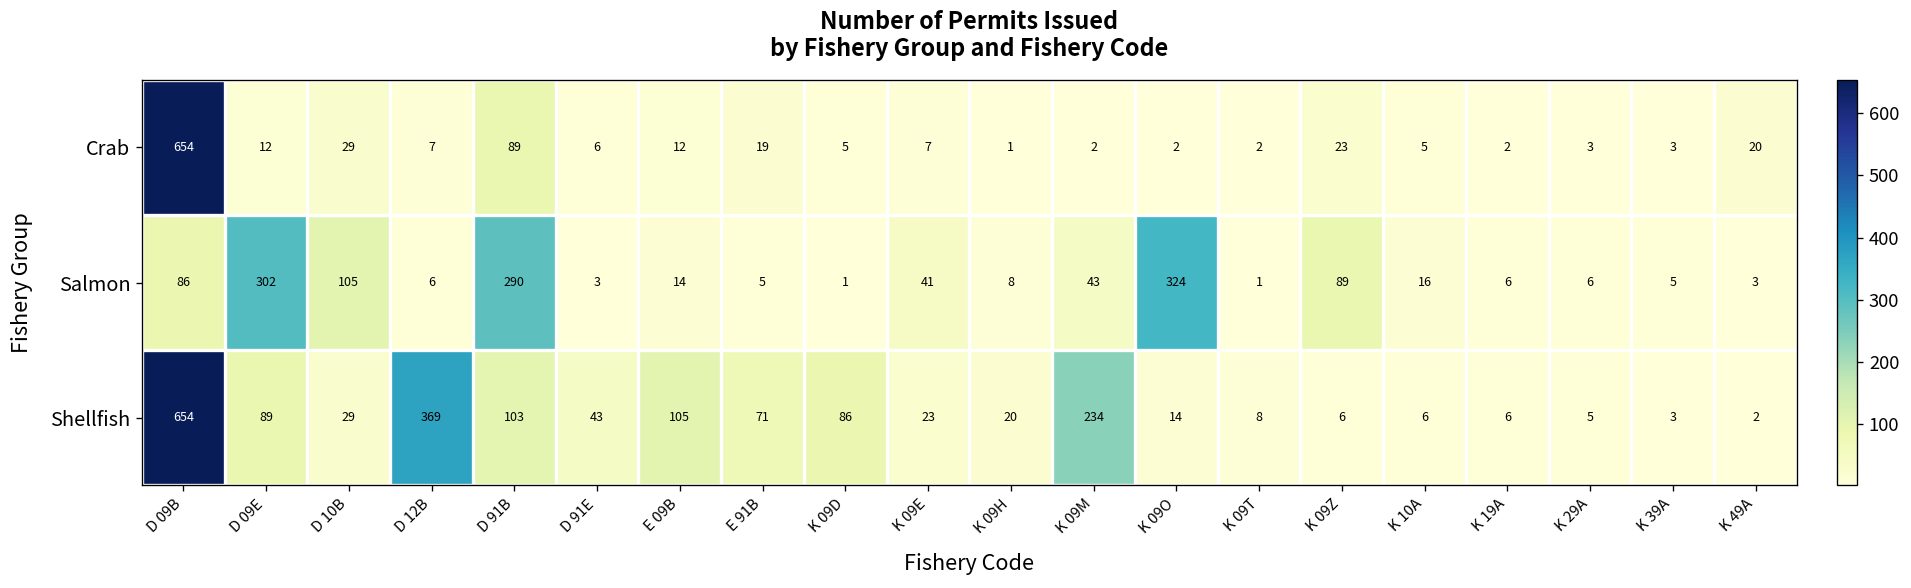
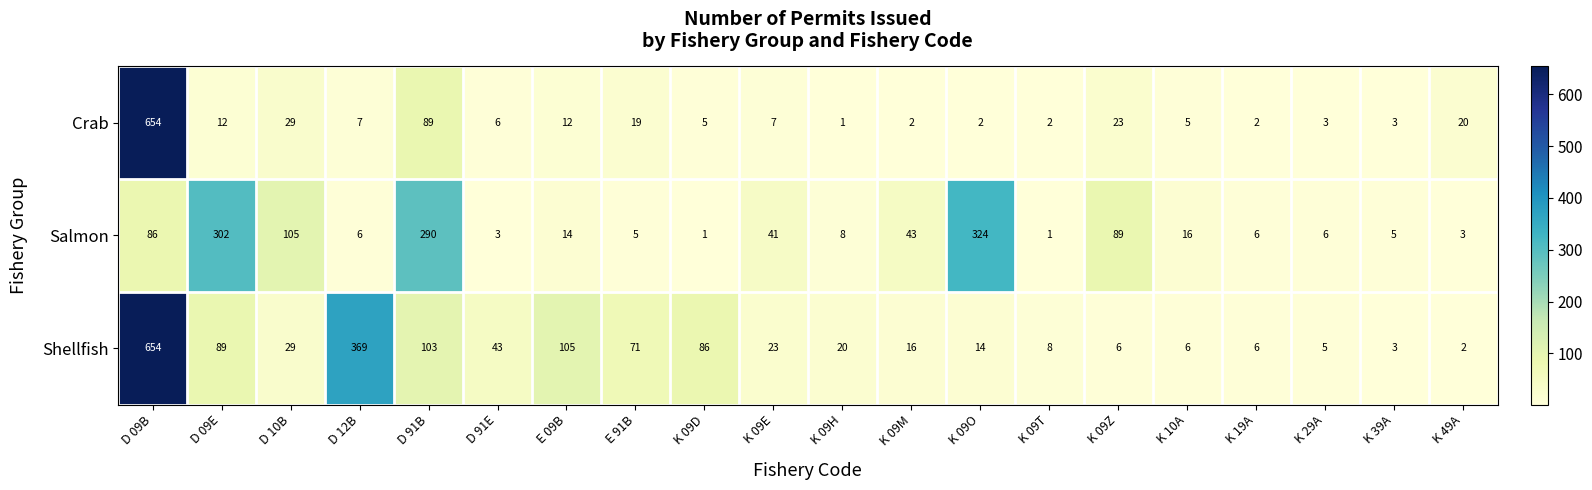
  {
    "Crab": {
      "D 09B": 654,
      "D 09E": 12,
      "D 10B": 29,
      "D 12B": 7,
      "D 91B": 89,
      "D 91E": 6,
      "E 09B": 12,
      "E 91B": 19,
      "K 09D": 5,
      "K 09E": 7,
      "K 09H": 1,
      "K 09M": 2,
      "K 09O": 2,
      "K 09T": 2,
      "K 09Z": 23,
      "K 10A": 5,
      "K 19A": 2,
      "K 29A": 3,
      "K 39A": 3,
      "K 49A": 20
    },
    "Salmon": {
      "D 09B": 86,
      "D 09E": 302,
      "D 10B": 105,
      "D 12B": 6,
      "D 91B": 290,
      "D 91E": 3,
      "E 09B": 14,
      "E 91B": 5,
      "K 09D": 1,
      "K 09E": 41,
      "K 09H": 8,
      "K 09M": 43,
      "K 09O": 324,
      "K 09T": 1,
      "K 09Z": 89,
      "K 10A": 16,
      "K 19A": 6,
      "K 29A": 6,
      "K 39A": 5,
      "K 49A": 3
    },
    "Shellfish": {
      "D 09B": 654,
      "D 09E": 89,
      "D 10B": 29,
      "D 12B": 369,
      "D 91B": 103,
      "D 91E": 43,
      "E 09B": 105,
      "E 91B": 71,
      "K 09D": 86,
      "K 09E": 23,
      "K 09H": 20,
-     "K 09M": 234,
+     "K 09M": 16,
      "K 09O": 14,
      "K 09T": 8,
      "K 09Z": 6,
      "K 10A": 6,
      "K 19A": 6,
      "K 29A": 5,
      "K 39A": 3,
      "K 49A": 2
    }
  }
